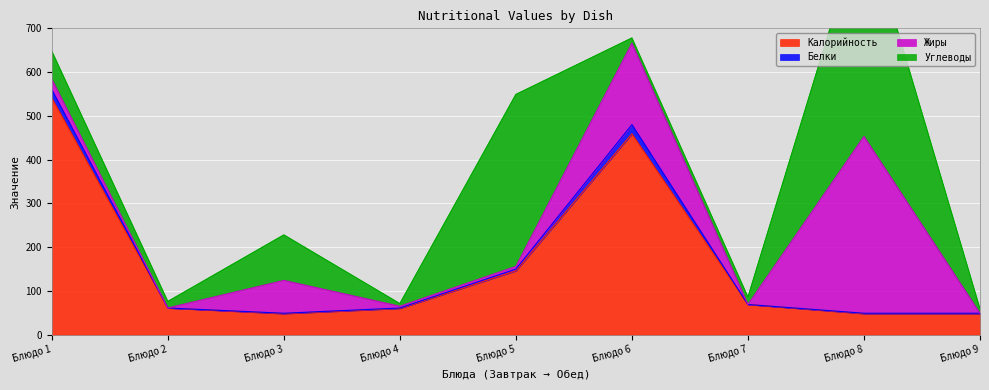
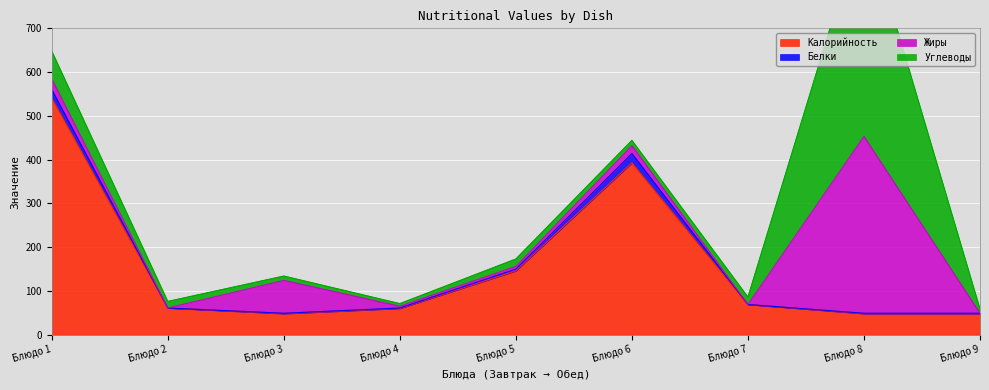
  {
    "Калорийность": {
      "Блюдо 1": 540,
-     "Блюдо 6": 460
+     "Блюдо 6": 390
    },
    "Белки": {
      "Блюдо 1": 20,
      "Блюдо 6": 20
    },
    "Жиры": {
      "Блюдо 1": 20,
      "Блюдо 3": 80,
      "Блюдо 5": 10,
-     "Блюдо 6": 190,
+     "Блюдо 6": 20,
      "Блюдо 8": 400
    },
    "Углеводы": {
      "Блюдо 1": 60,
      "Блюдо 2": 20,
-     "Блюдо 3": 100,
+     "Блюдо 3": 10,
      "Блюдо 4": 10,
-     "Блюдо 5": 390,
+     "Блюдо 5": 20,
      "Блюдо 6": 10,
      "Блюдо 7": 20,
      "Блюдо 9": 10
    }
  }
